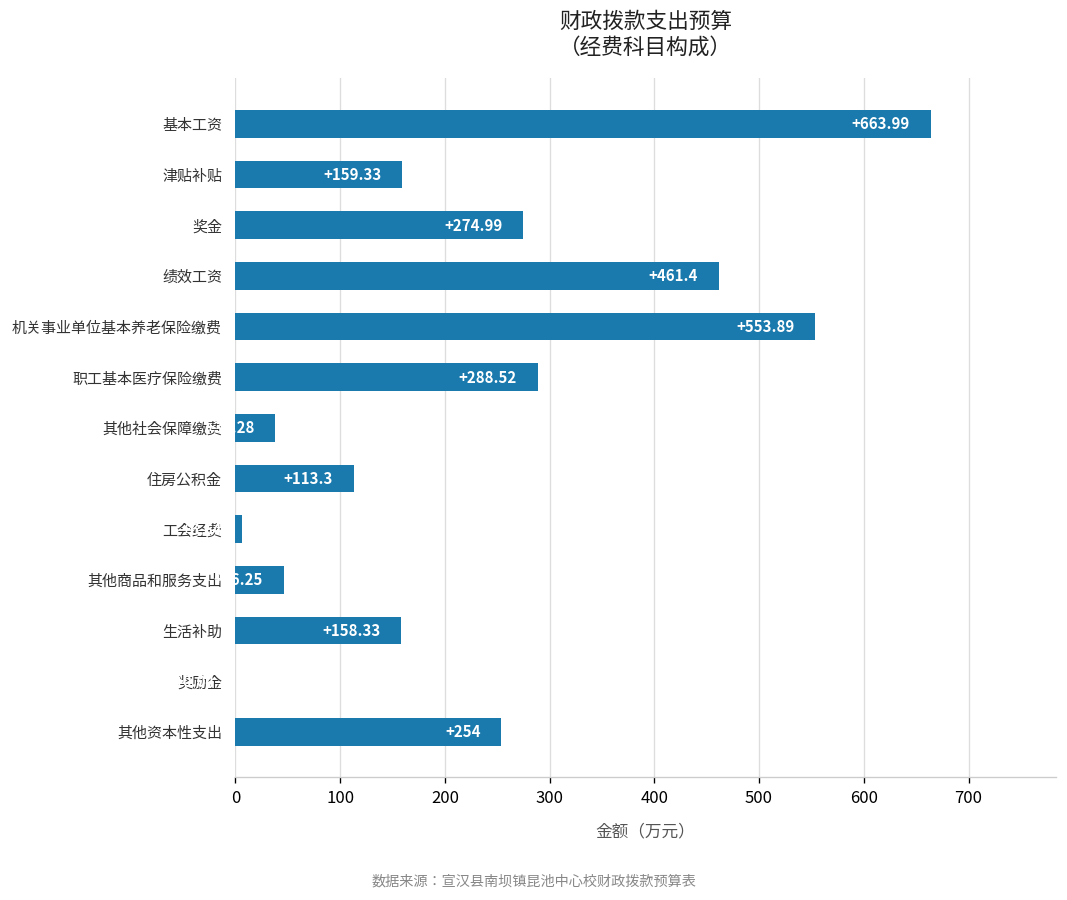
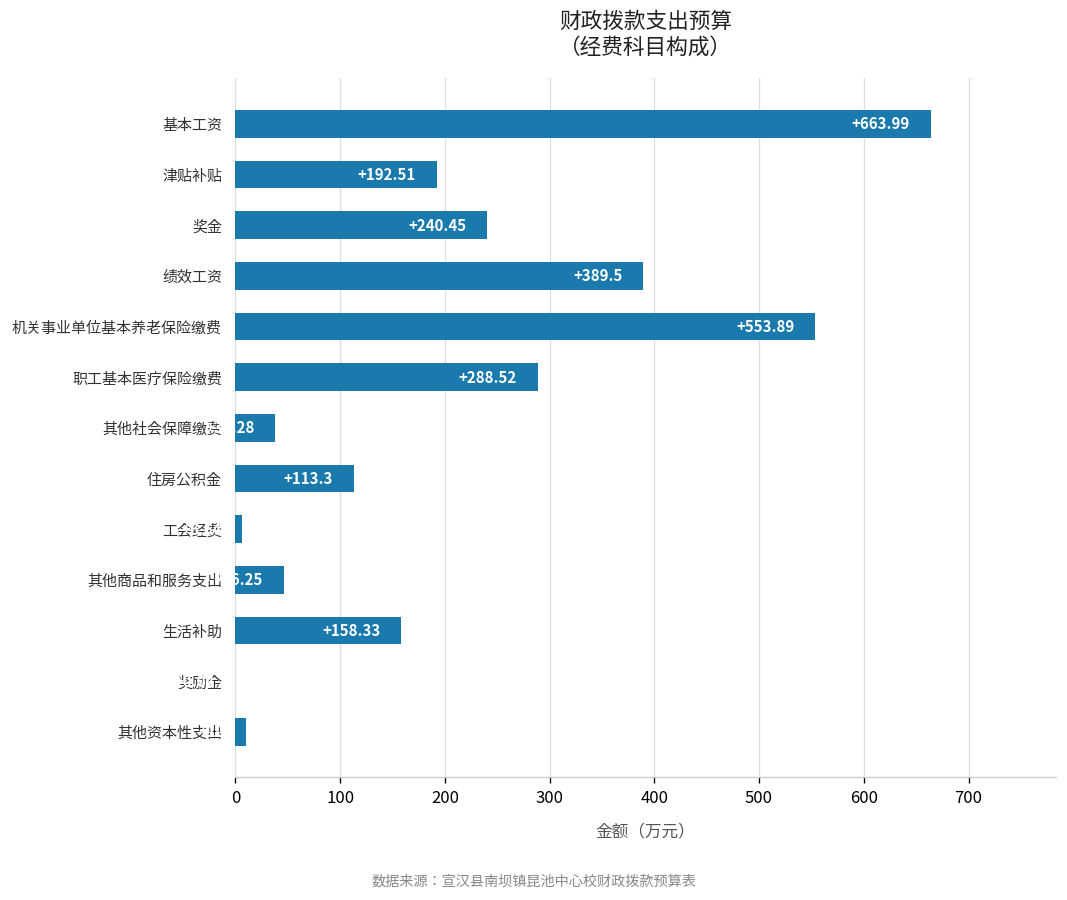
  {
    "基本工资": "+663.99",
-   "津贴补贴": "+159.33",
-   "奖金": "+274.99",
-   "绩效工资": "+461.4",
+   "津贴补贴": "+192.51",
+   "奖金": "+240.45",
+   "绩效工资": "+389.5",
    "机关事业单位基本养老保险缴费": "+553.89",
    "职工基本医疗保险缴费": "+288.52",
    "住房公积金": "+113.3",
    "其他商品和服务支出": "+46.25",
    "生活补助": "+158.33",
-   "其他资本性支出": "250"
+   "其他资本性支出": "10"
  }
